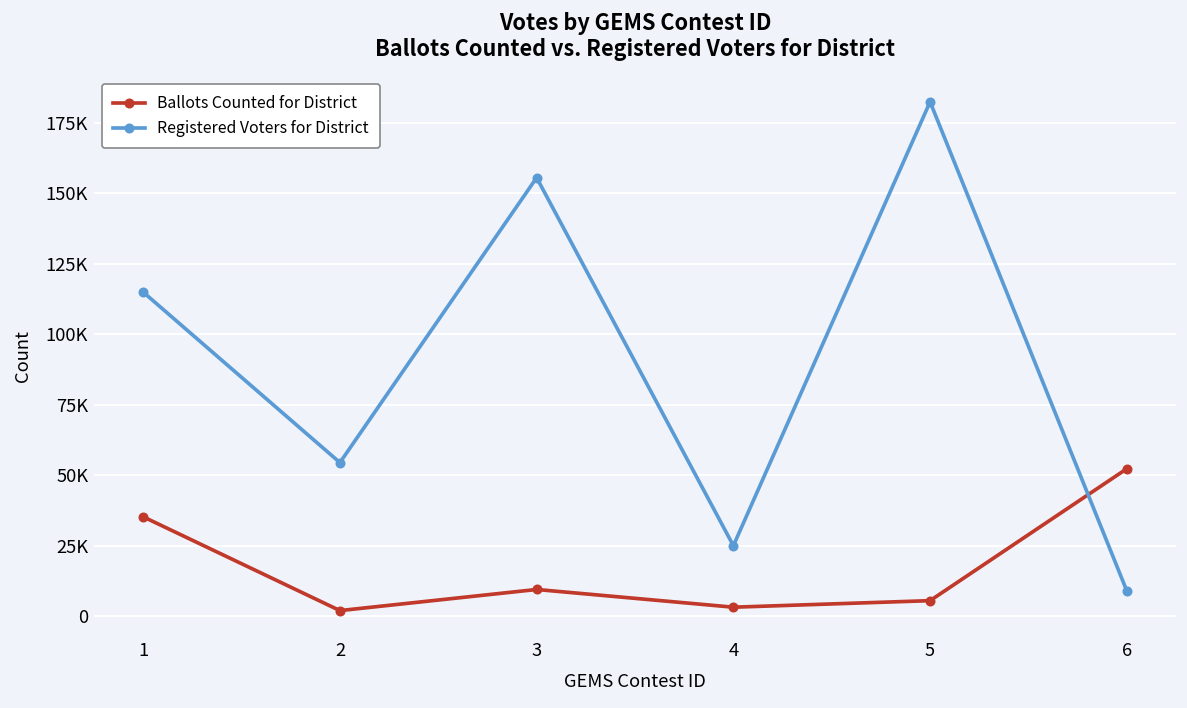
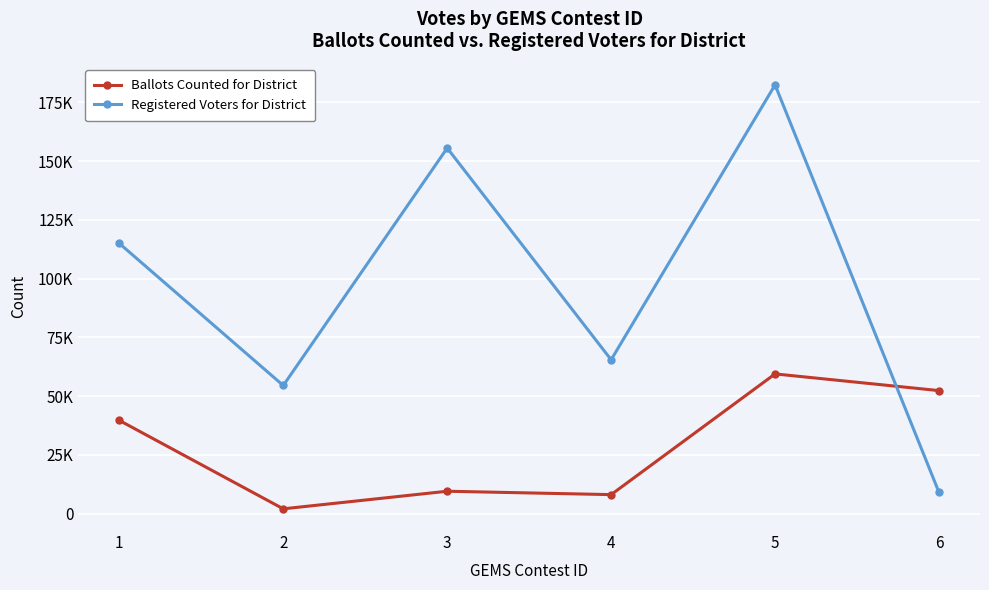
  {
    "Ballots Counted for District": {
-     "1": 35000,
+     "1": 40000,
      "2": 2000,
      "3": 9000,
-     "4": 3000,
-     "5": 6000,
+     "4": 8000,
+     "5": 59000,
      "6": 52000
    },
    "Registered Voters for District": {
      "1": 115000,
      "2": 55000,
      "3": 156000,
-     "4": 25000,
+     "4": 65000,
      "5": 182000,
      "6": 9000
    }
  }
